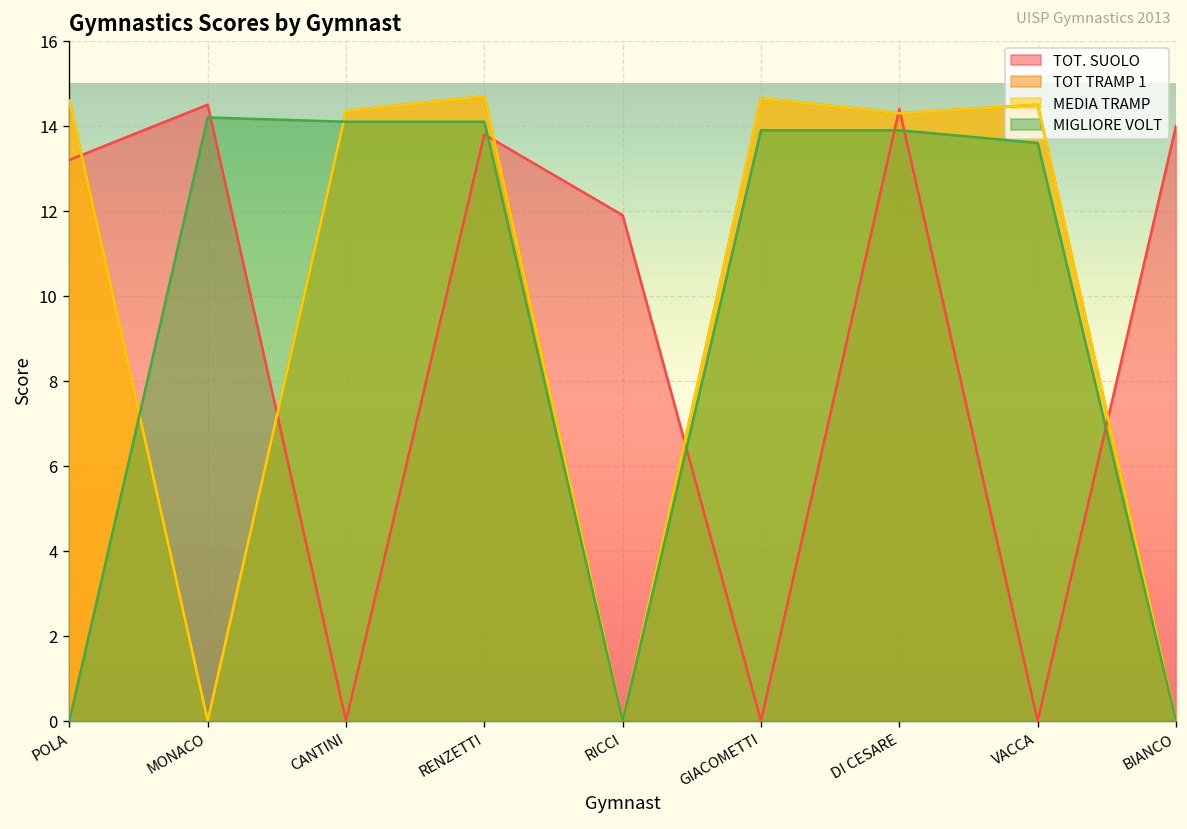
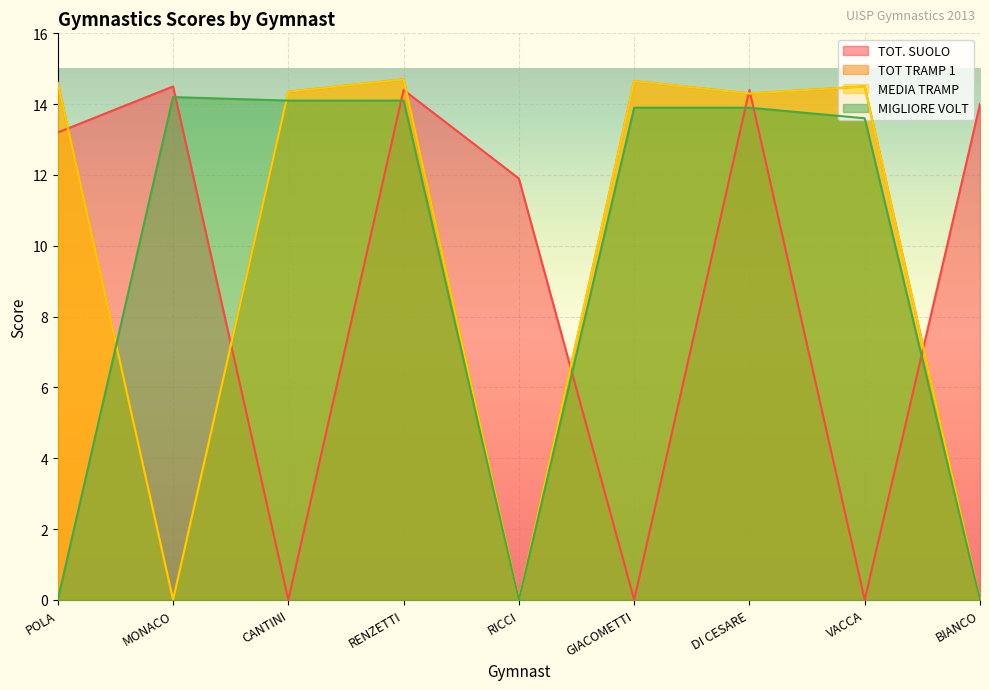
  {
    "TOT. SUOLO": {
      "POLA": 13.2,
      "MONACO": 14.5,
      "CANTINI": 0.0,
-     "RENZETTI": 13.8,
+     "RENZETTI": 14.4,
      "RICCI": 11.9,
      "GIACOMETTI": 0.0,
      "DI CESARE": 14.4,
      "VACCA": 0.0,
      "BIANCO": 14.0
    },
    "MEDIA TRAMP": {
      "POLA": 14.6,
      "MONACO": 0.0,
      "CANTINI": 14.4,
      "RENZETTI": 14.7,
      "GIACOMETTI": 14.7,
      "DI CESARE": 14.3
    },
    "MIGLIORE VOLT": {
      "POLA": 0.0,
      "MONACO": 14.2,
      "CANTINI": 14.1,
      "RENZETTI": 14.1,
      "GIACOMETTI": 13.9,
      "DI CESARE": 13.9
    }
  }
